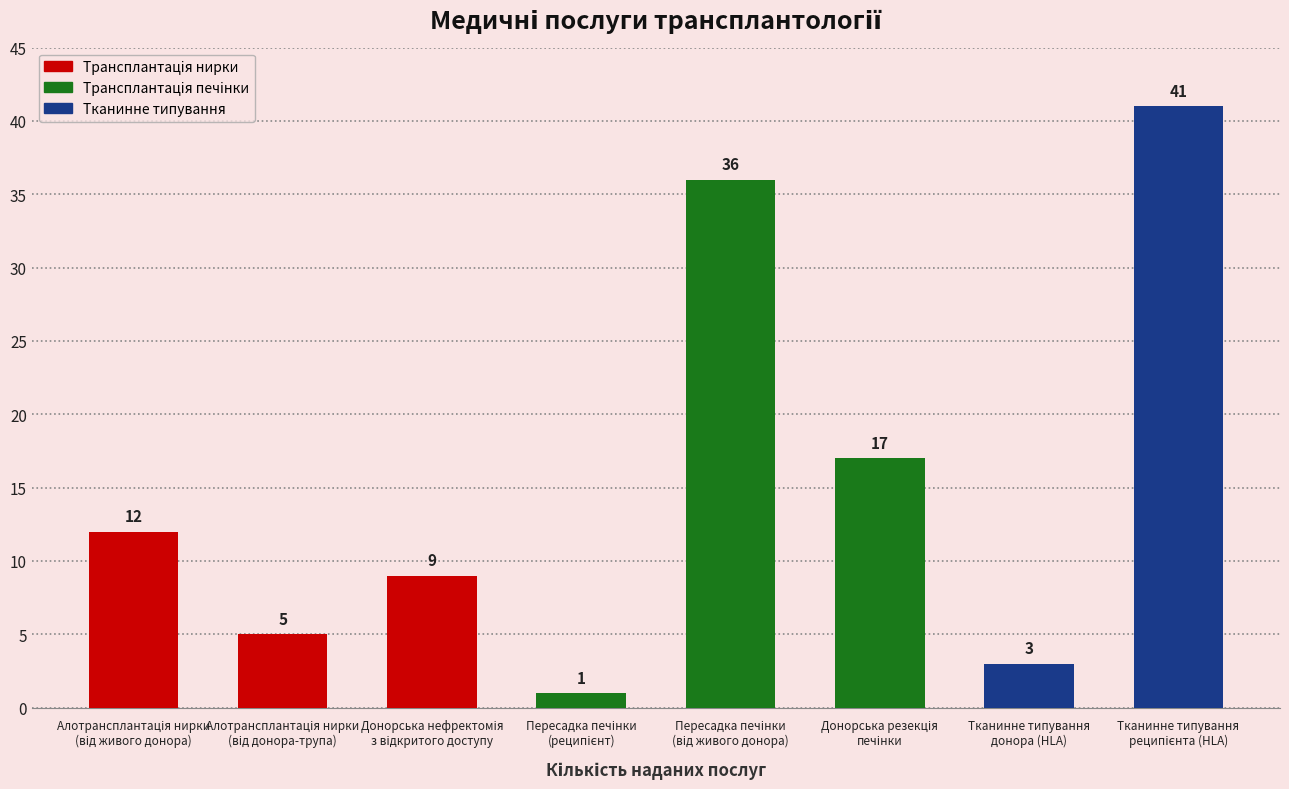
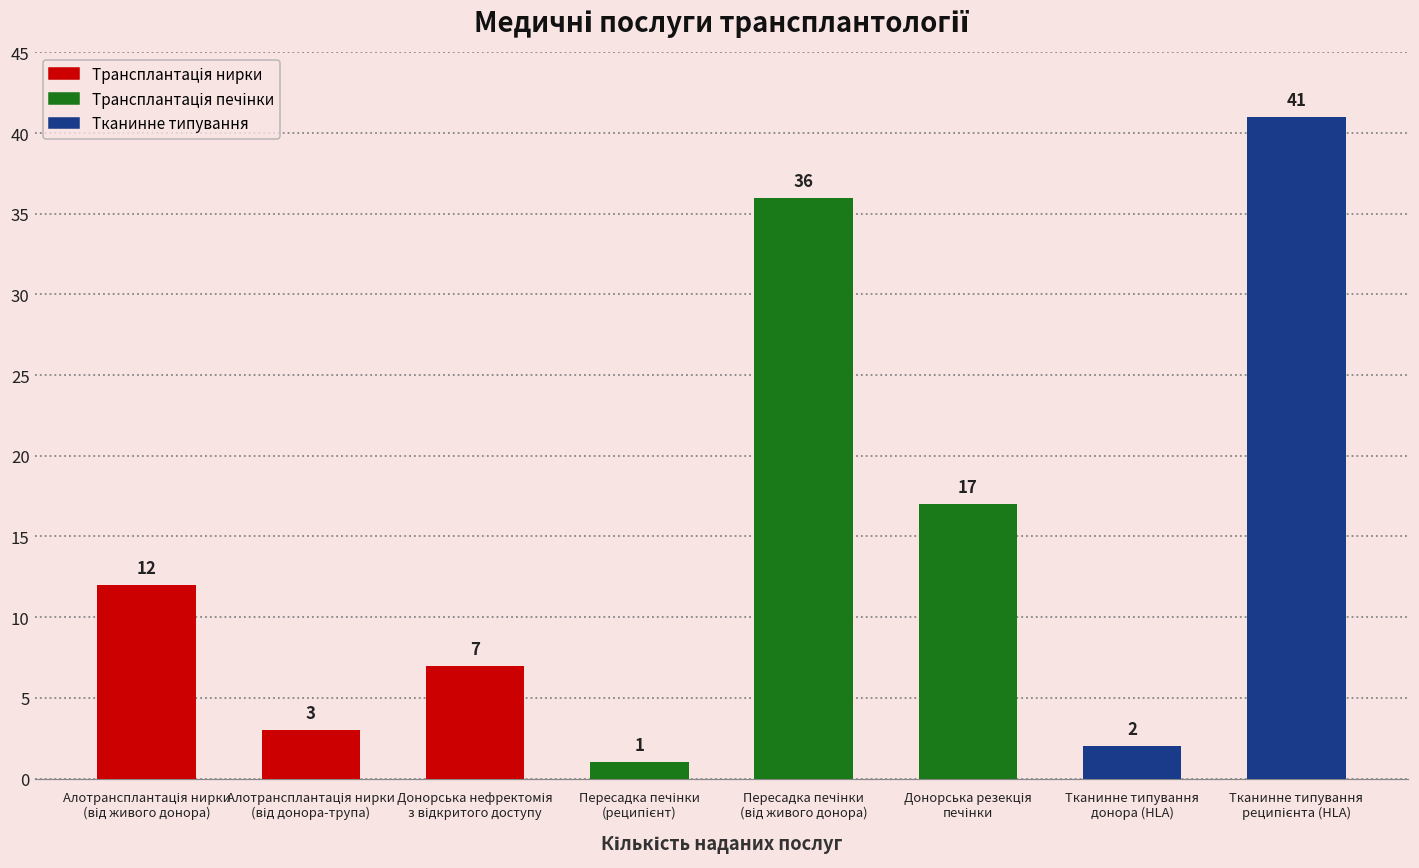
  {
    "Алотрансплантація нирки (від живого донора)": 12,
-   "Алотрансплантація нирки (від донора-трупа)": 5,
-   "Донорська нефректомія з відкритого доступу": 9,
+   "Алотрансплантація нирки (від донора-трупа)": 3,
+   "Донорська нефректомія з відкритого доступу": 7,
    "Пересадка печінки (реципієнт)": 1,
    "Пересадка печінки (від живого донора)": 36,
    "Донорська резекція печінки": 17,
-   "Тканинне типування донора (HLA)": 3,
+   "Тканинне типування донора (HLA)": 2,
    "Тканинне типування реципієнта (HLA)": 41
  }
